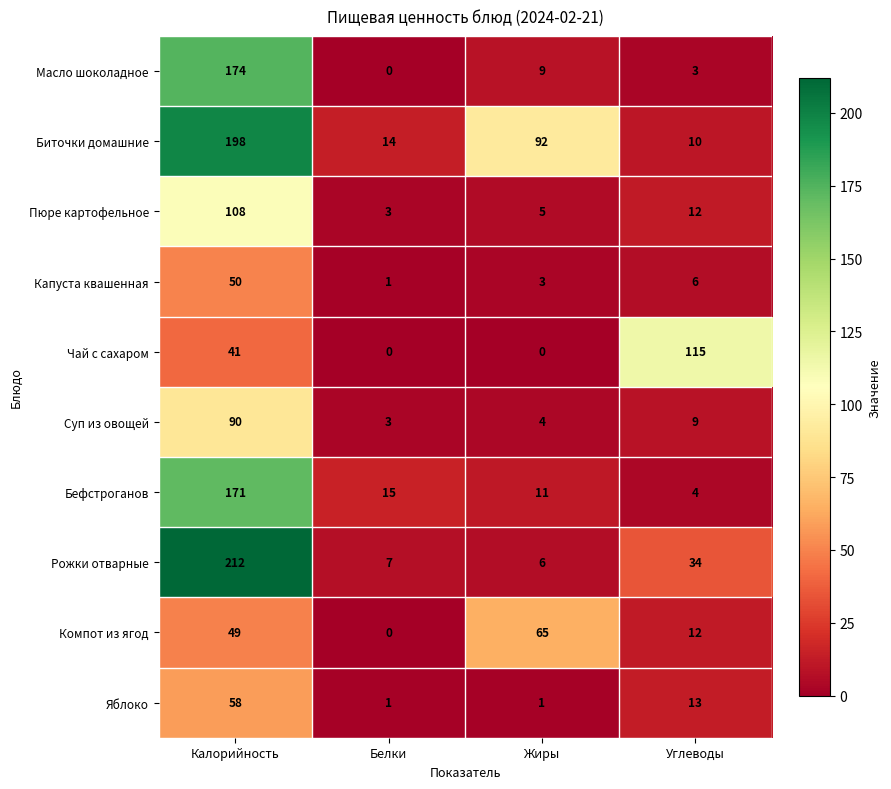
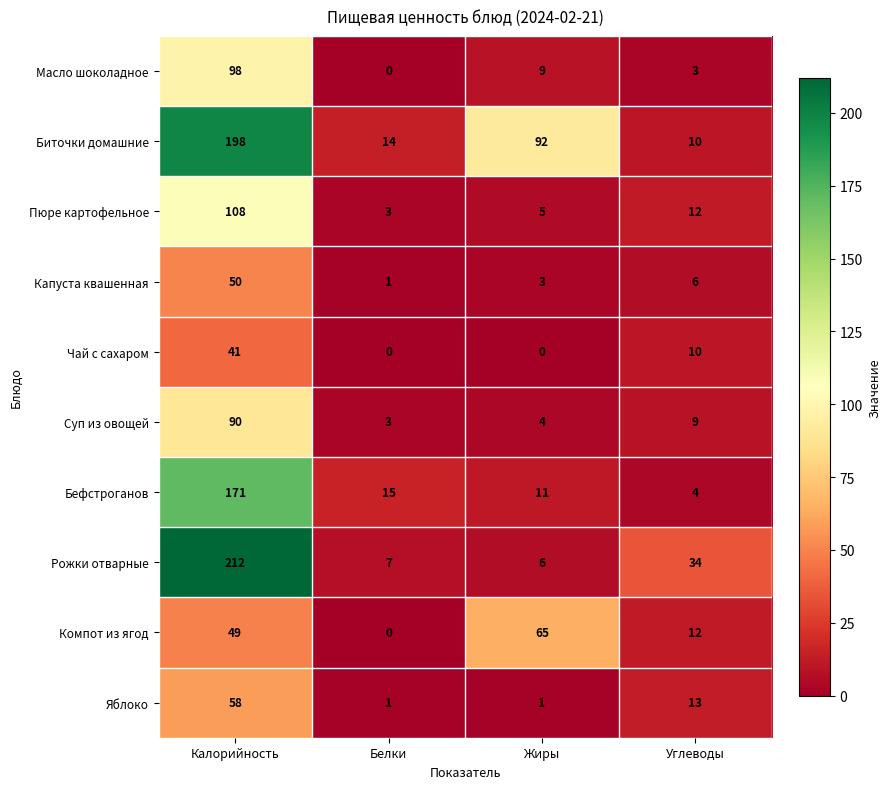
  {
    "Масло шоколадное": {
-     "Калорийность": 174,
+     "Калорийность": 98,
      "Белки": 0,
      "Жиры": 9,
      "Углеводы": 3
    },
    "Биточки домашние": {
      "Калорийность": 198,
      "Белки": 14,
      "Жиры": 92,
      "Углеводы": 10
    },
    "Пюре картофельное": {
      "Калорийность": 108,
      "Белки": 3,
      "Жиры": 5,
      "Углеводы": 12
    },
    "Капуста квашенная": {
      "Калорийность": 50,
      "Белки": 1,
      "Жиры": 3,
      "Углеводы": 6
    },
    "Чай с сахаром": {
      "Калорийность": 41,
      "Белки": 0,
      "Жиры": 0,
-     "Углеводы": 115
+     "Углеводы": 10
    },
    "Суп из овощей": {
      "Калорийность": 90,
      "Белки": 3,
      "Жиры": 4,
      "Углеводы": 9
    },
    "Бефстроганов": {
      "Калорийность": 171,
      "Белки": 15,
      "Жиры": 11,
      "Углеводы": 4
    },
    "Рожки отварные": {
      "Калорийность": 212,
      "Белки": 7,
      "Жиры": 6,
      "Углеводы": 34
    },
    "Компот из ягод": {
      "Калорийность": 49,
      "Белки": 0,
      "Жиры": 65,
      "Углеводы": 12
    },
    "Яблоко": {
      "Калорийность": 58,
      "Белки": 1,
      "Жиры": 1,
      "Углеводы": 13
    }
  }
